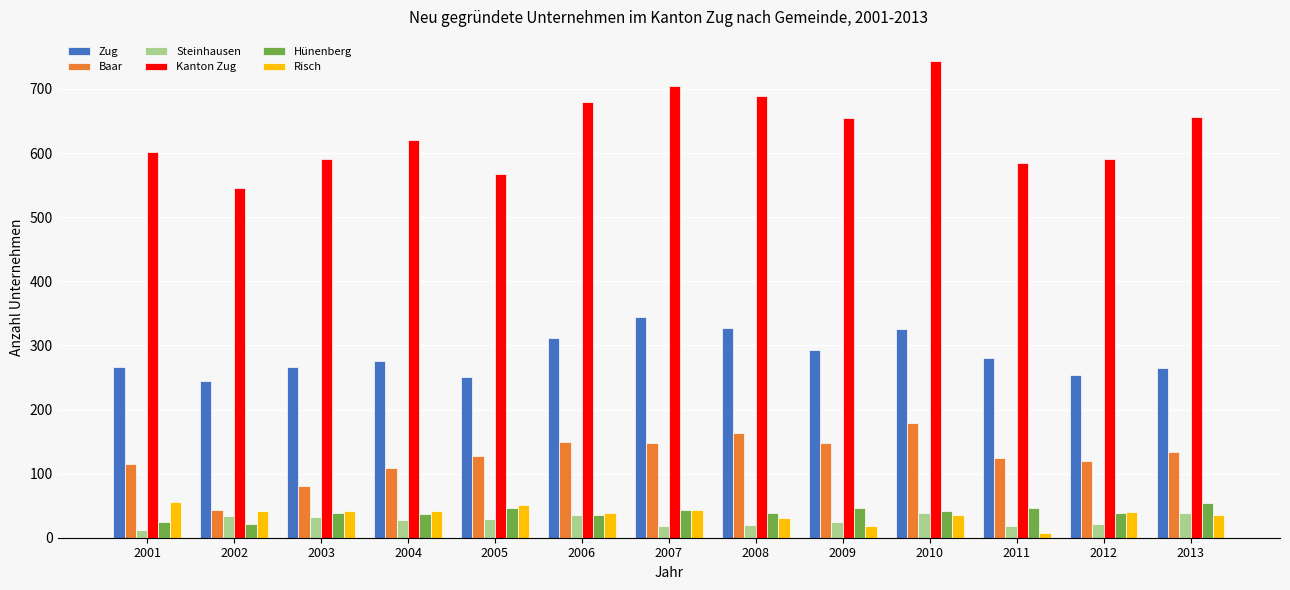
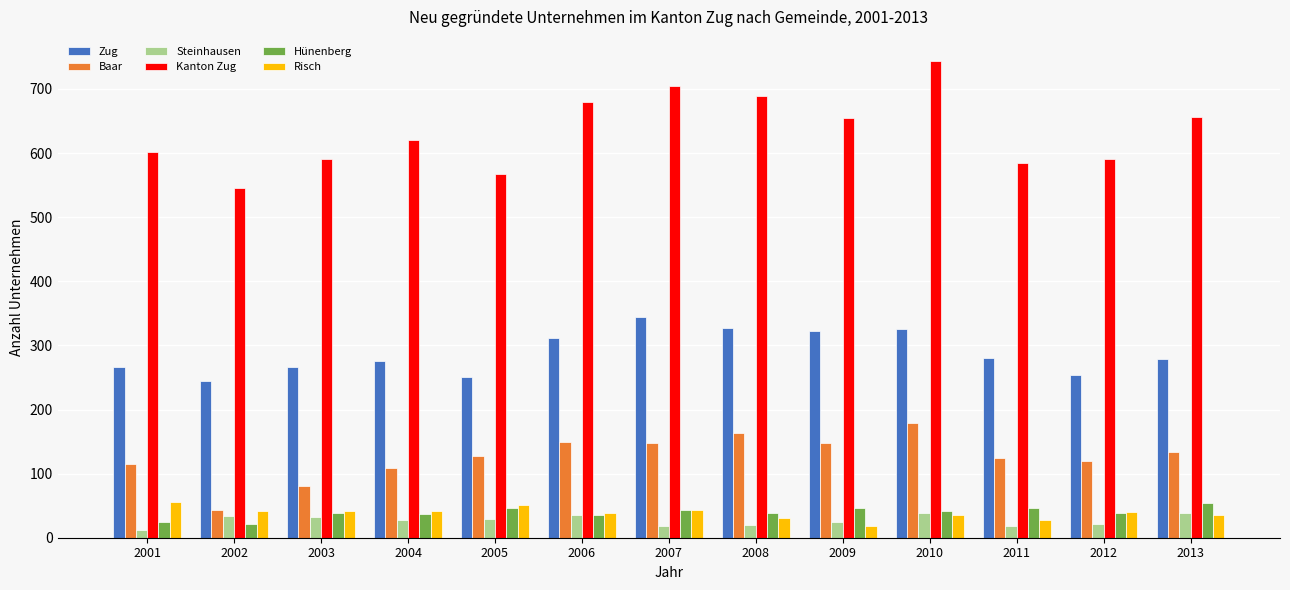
  {
    "Zug": {
      "2001": 270,
      "2002": 250,
      "2003": 270,
      "2004": 280,
      "2005": 250,
      "2006": 310,
      "2007": 350,
      "2008": 330,
-     "2009": 290,
+     "2009": 320,
      "2010": 330,
      "2011": 280,
      "2012": 250,
-     "2013": 260
+     "2013": 280
    },
    "Baar": {
      "2001": 120,
      "2002": 40,
      "2003": 80,
      "2004": 110,
      "2005": 130,
      "2006": 150,
      "2007": 150,
      "2008": 160,
      "2009": 150,
      "2010": 180,
      "2011": 130,
      "2012": 120,
      "2013": 130
    },
    "Steinhausen": {
      "2001": 10,
      "2002": 30,
      "2003": 30,
      "2004": 30,
      "2005": 30,
      "2006": 40,
      "2007": 20,
      "2008": 20,
      "2009": 20,
      "2010": 40,
      "2011": 20,
      "2012": 20,
      "2013": 40
    },
    "Kanton Zug": {
      "2001": 600,
      "2002": 550,
      "2003": 590,
      "2004": 620,
      "2005": 570,
      "2006": 680,
      "2007": 710,
      "2008": 690,
      "2009": 650,
      "2010": 740,
      "2011": 580,
      "2012": 590,
      "2013": 660
    },
    "Hünenberg": {
      "2001": 20,
      "2002": 20,
      "2003": 40,
      "2004": 40,
      "2005": 50,
      "2006": 40,
      "2007": 40,
      "2008": 40,
      "2009": 50,
      "2010": 40,
      "2011": 50,
      "2012": 40,
      "2013": 50
    },
    "Risch": {
      "2001": 60,
      "2002": 40,
      "2003": 40,
      "2004": 40,
      "2005": 50,
      "2006": 40,
      "2007": 40,
      "2008": 30,
      "2009": 20,
      "2010": 40,
-     "2011": 10,
+     "2011": 30,
      "2012": 40,
      "2013": 40
    }
  }
